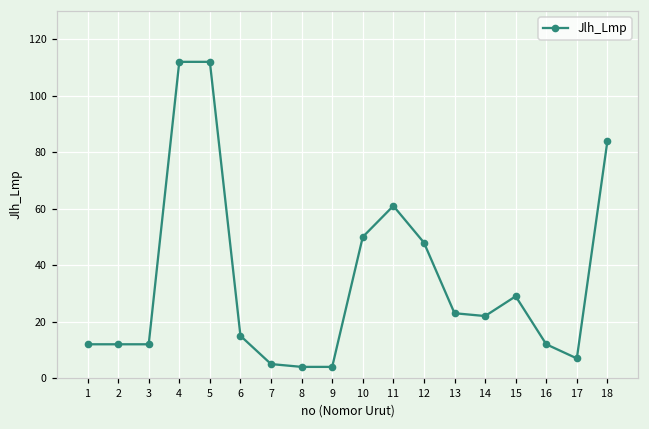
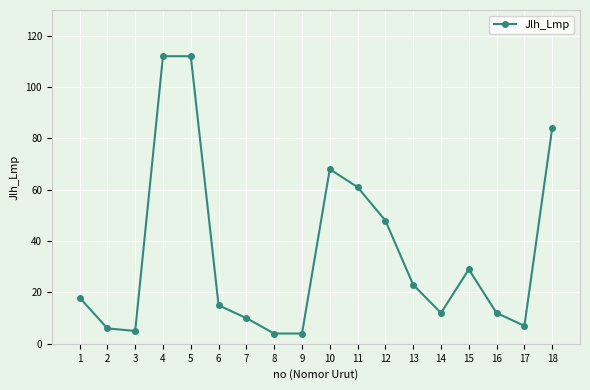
  {
-   "1": 12,
-   "2": 12,
-   "3": 12,
+   "1": 18,
+   "2": 6,
+   "3": 5,
    "4": 112,
    "5": 112,
    "6": 15,
-   "7": 5,
+   "7": 10,
    "8": 4,
    "9": 4,
-   "10": 50,
+   "10": 68,
    "11": 61,
    "12": 48,
    "13": 23,
-   "14": 22,
+   "14": 12,
    "15": 29,
    "16": 12,
    "17": 7,
    "18": 84
  }
